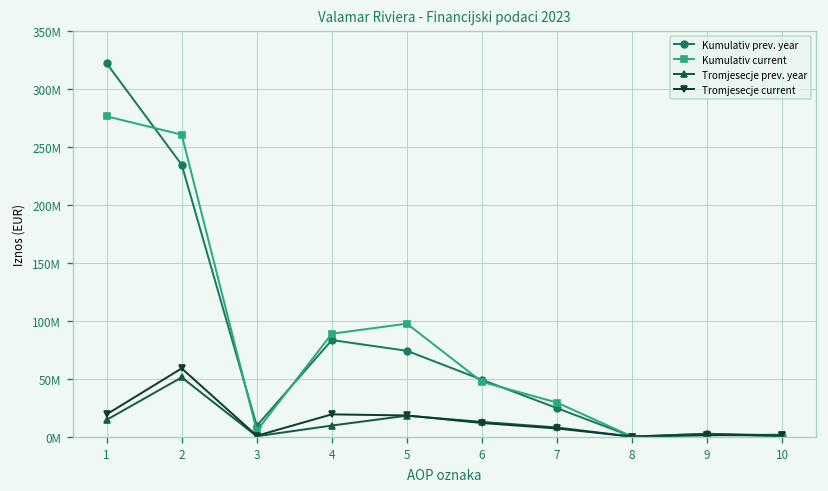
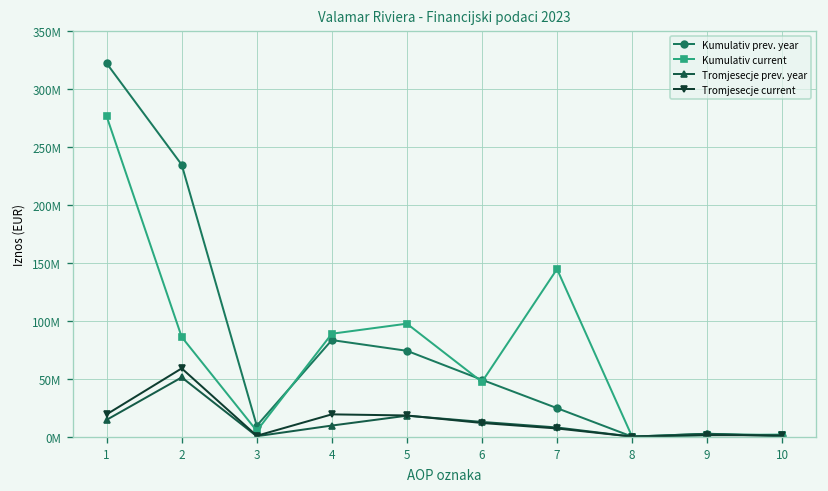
  {
    "Kumulativ current": {
      "1": 280000000,
-     "2": 260000000,
+     "2": 90000000,
      "3": 10000000,
      "4": 90000000,
      "5": 100000000,
-     "7": 30000000
+     "7": 140000000
    }
  }
